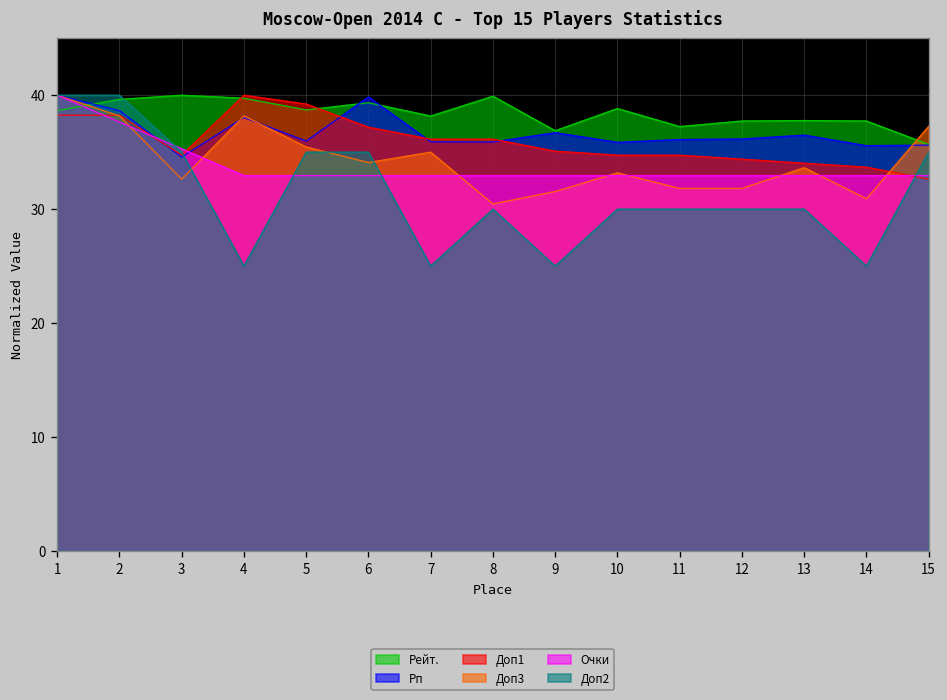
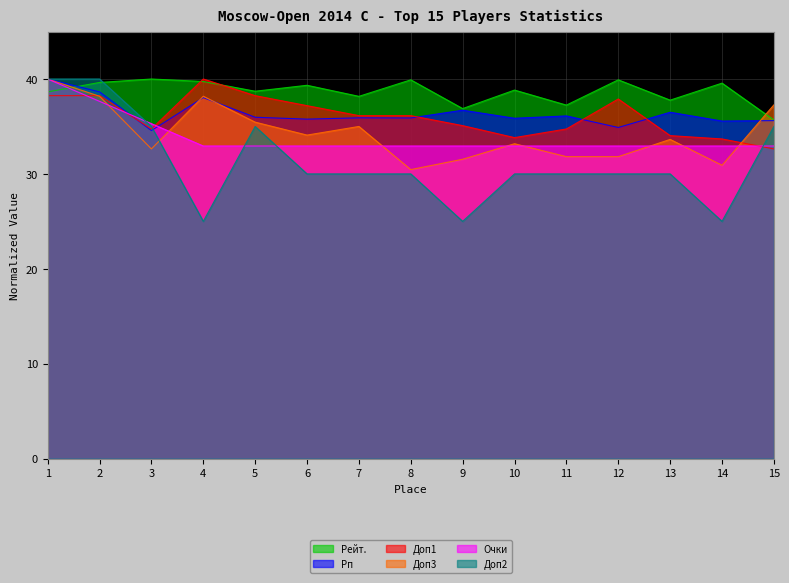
  {
    "Рейт.": {
      "1": 39,
      "2": 40,
      "3": 40,
      "5": 39,
      "6": 39,
      "7": 38,
      "8": 40,
      "10": 39,
      "11": 37,
-     "12": 38,
+     "12": 40,
      "13": 38,
-     "14": 38
+     "14": 40
    },
    "Рп": {
      "2": 39,
      "5": 36,
-     "6": 40,
+     "6": 36,
      "10": 36,
      "11": 36,
-     "12": 36,
+     "12": 35,
      "13": 36,
      "14": 36
    },
    "Доп1": {
      "1": 38,
-     "5": 39,
+     "5": 38,
      "6": 37,
      "9": 35,
-     "10": 35,
+     "10": 34,
      "11": 35,
-     "12": 34,
+     "12": 38,
      "13": 34,
      "14": 34,
      "15": 33
    },
    "Доп3": {
      "3": 33,
      "5": 35,
      "6": 34,
      "7": 35,
      "8": 30,
      "9": 32,
      "11": 32,
      "12": 32,
      "13": 34,
      "14": 31,
      "15": 37
    },
    "Очки": {
      "2": 38,
      "3": 35,
      "4": 33,
      "5": 33,
      "6": 33,
      "7": 33,
      "8": 33,
      "9": 33,
      "11": 33,
      "12": 33,
      "13": 33,
      "14": 33,
      "15": 33
    },
    "Доп2": {
      "2": 40,
      "4": 25,
      "5": 35,
-     "6": 35,
-     "7": 25,
+     "6": 30,
+     "7": 30,
      "8": 30,
      "9": 25,
      "10": 30,
      "11": 30,
      "12": 30,
      "13": 30,
      "14": 25,
      "15": 35
    }
  }
